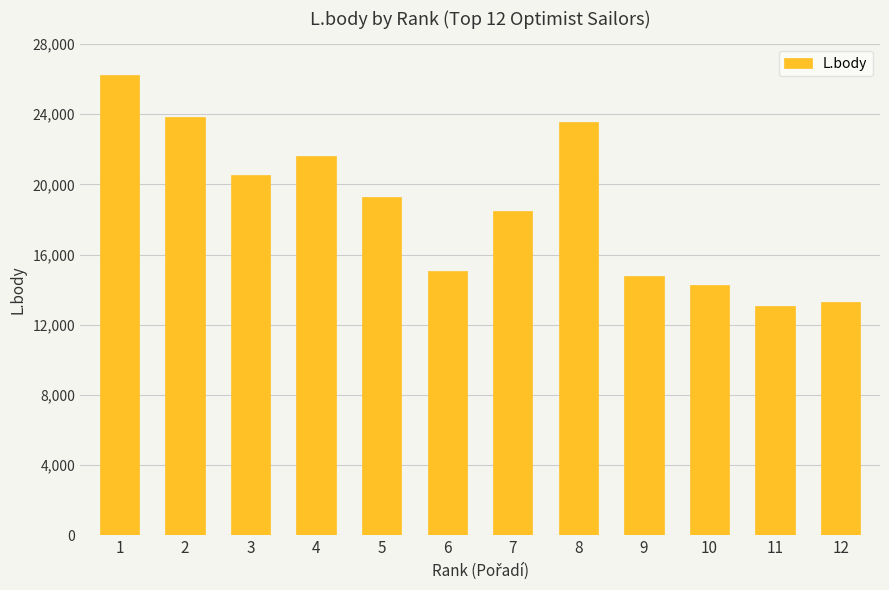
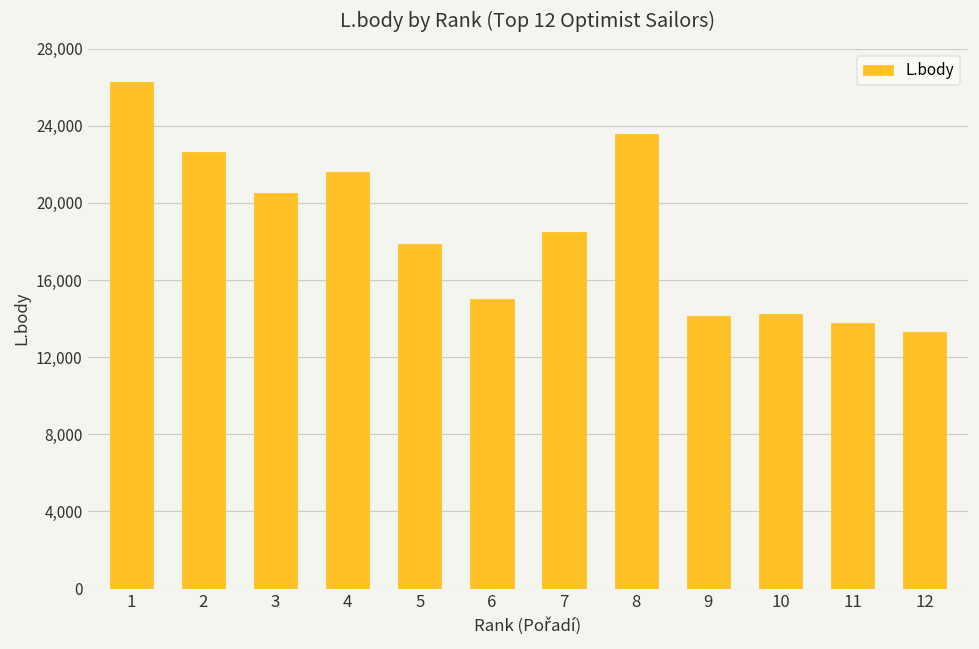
  {
    "1": "26,200",
-   "2": "23,900",
+   "2": "22,600",
    "3": "20,500",
    "4": "21,600",
-   "5": "19,300",
+   "5": "17,900",
    "6": "15,000",
    "7": "18,500",
    "8": "23,600",
-   "9": "14,800",
+   "9": "14,100",
    "10": "14,200",
-   "11": "13,100",
+   "11": "13,800",
    "12": "13,300"
  }
